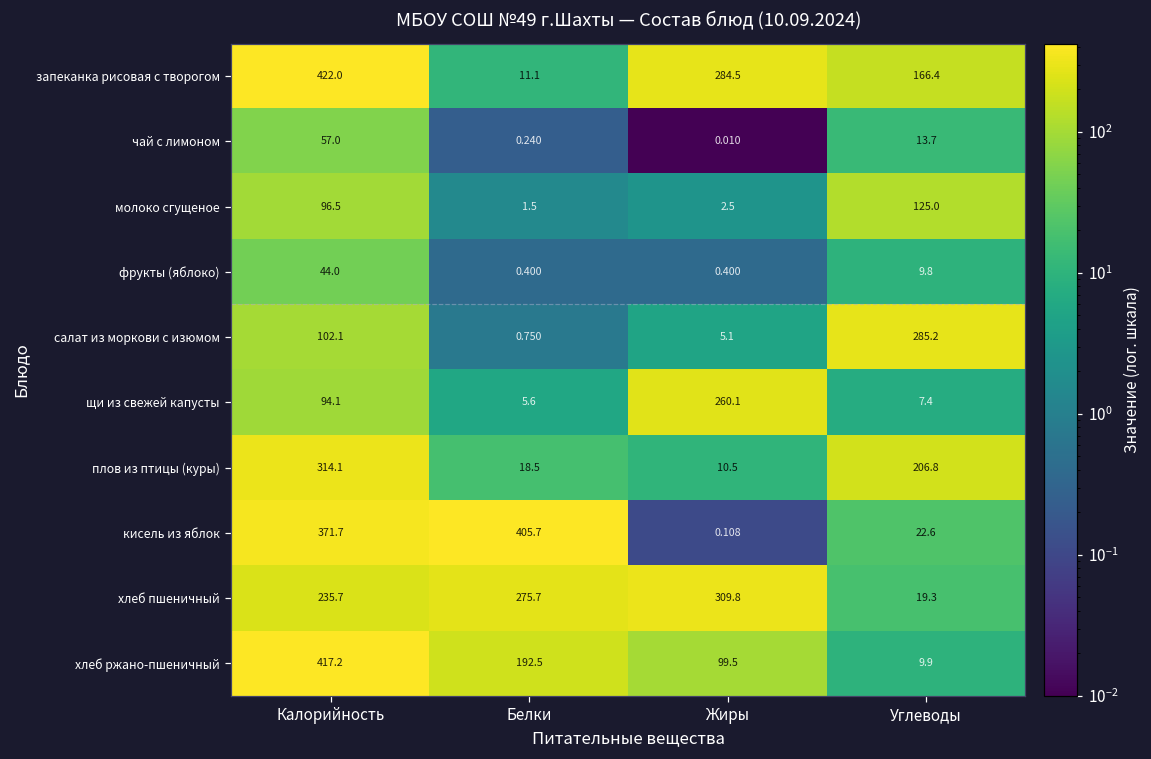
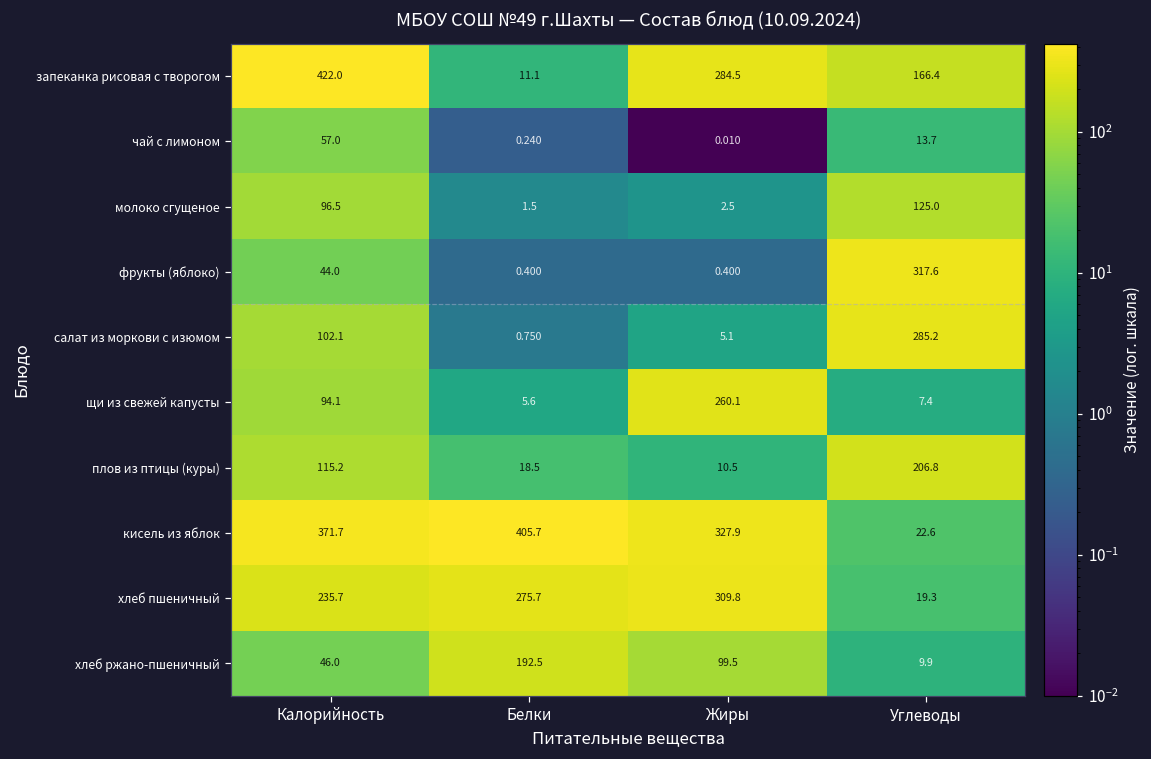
  {
    "запеканка рисовая с творогом": {
      "Калорийность": 422.0,
      "Белки": 11.1,
      "Жиры": 284.5,
      "Углеводы": 166.4
    },
    "чай с лимоном": {
      "Калорийность": 57.0,
      "Белки": 0.240,
      "Жиры": 0.010,
      "Углеводы": 13.7
    },
    "молоко сгущеное": {
      "Калорийность": 96.5,
      "Белки": 1.5,
      "Жиры": 2.5,
      "Углеводы": 125.0
    },
    "фрукты (яблоко)": {
      "Калорийность": 44.0,
      "Белки": 0.400,
      "Жиры": 0.400,
-     "Углеводы": 9.8
+     "Углеводы": 317.6
    },
    "салат из моркови с изюмом": {
      "Калорийность": 102.1,
      "Белки": 0.750,
      "Жиры": 5.1,
      "Углеводы": 285.2
    },
    "щи из свежей капусты": {
      "Калорийность": 94.1,
      "Белки": 5.6,
      "Жиры": 260.1,
      "Углеводы": 7.4
    },
    "плов из птицы (куры)": {
-     "Калорийность": 314.1,
+     "Калорийность": 115.2,
      "Белки": 18.5,
      "Жиры": 10.5,
      "Углеводы": 206.8
    },
    "кисель из яблок": {
      "Калорийность": 371.7,
      "Белки": 405.7,
-     "Жиры": 0.108,
+     "Жиры": 327.9,
      "Углеводы": 22.6
    },
    "хлеб пшеничный": {
      "Калорийность": 235.7,
      "Белки": 275.7,
      "Жиры": 309.8,
      "Углеводы": 19.3
    },
    "хлеб ржано-пшеничный": {
-     "Калорийность": 417.2,
+     "Калорийность": 46.0,
      "Белки": 192.5,
      "Жиры": 99.5,
      "Углеводы": 9.9
    }
  }
